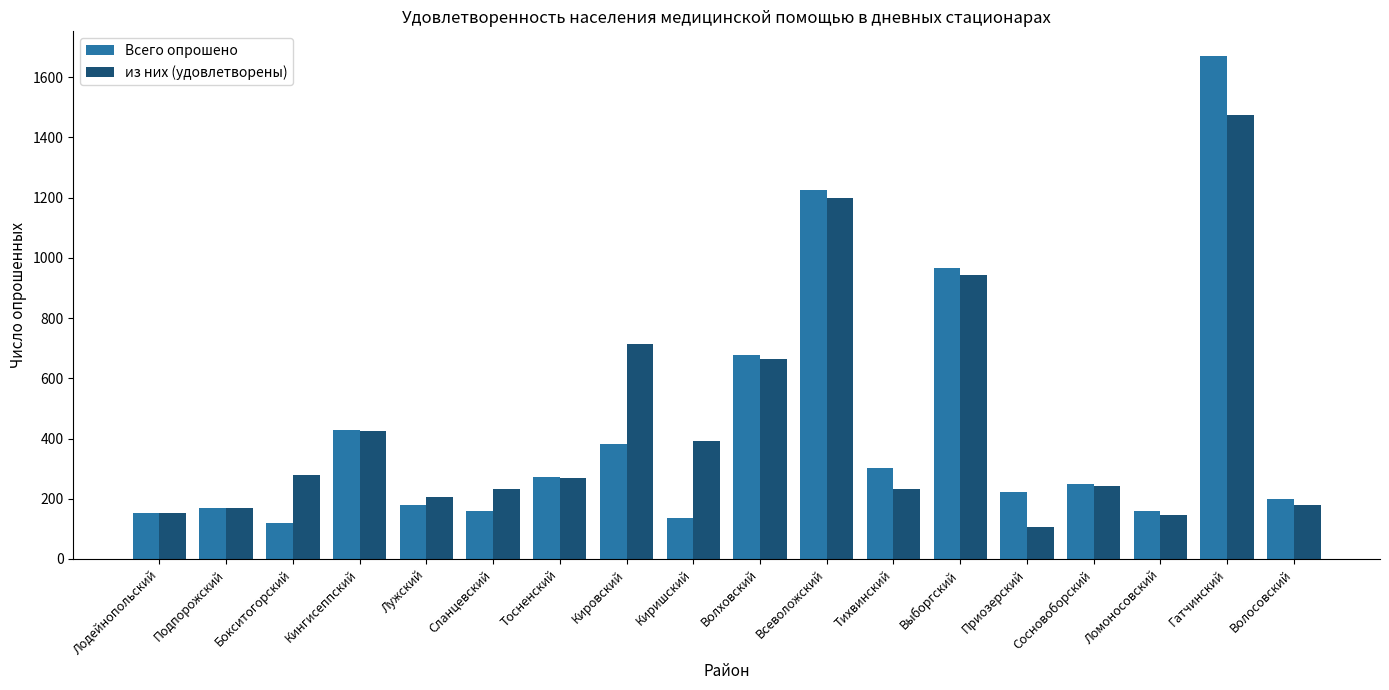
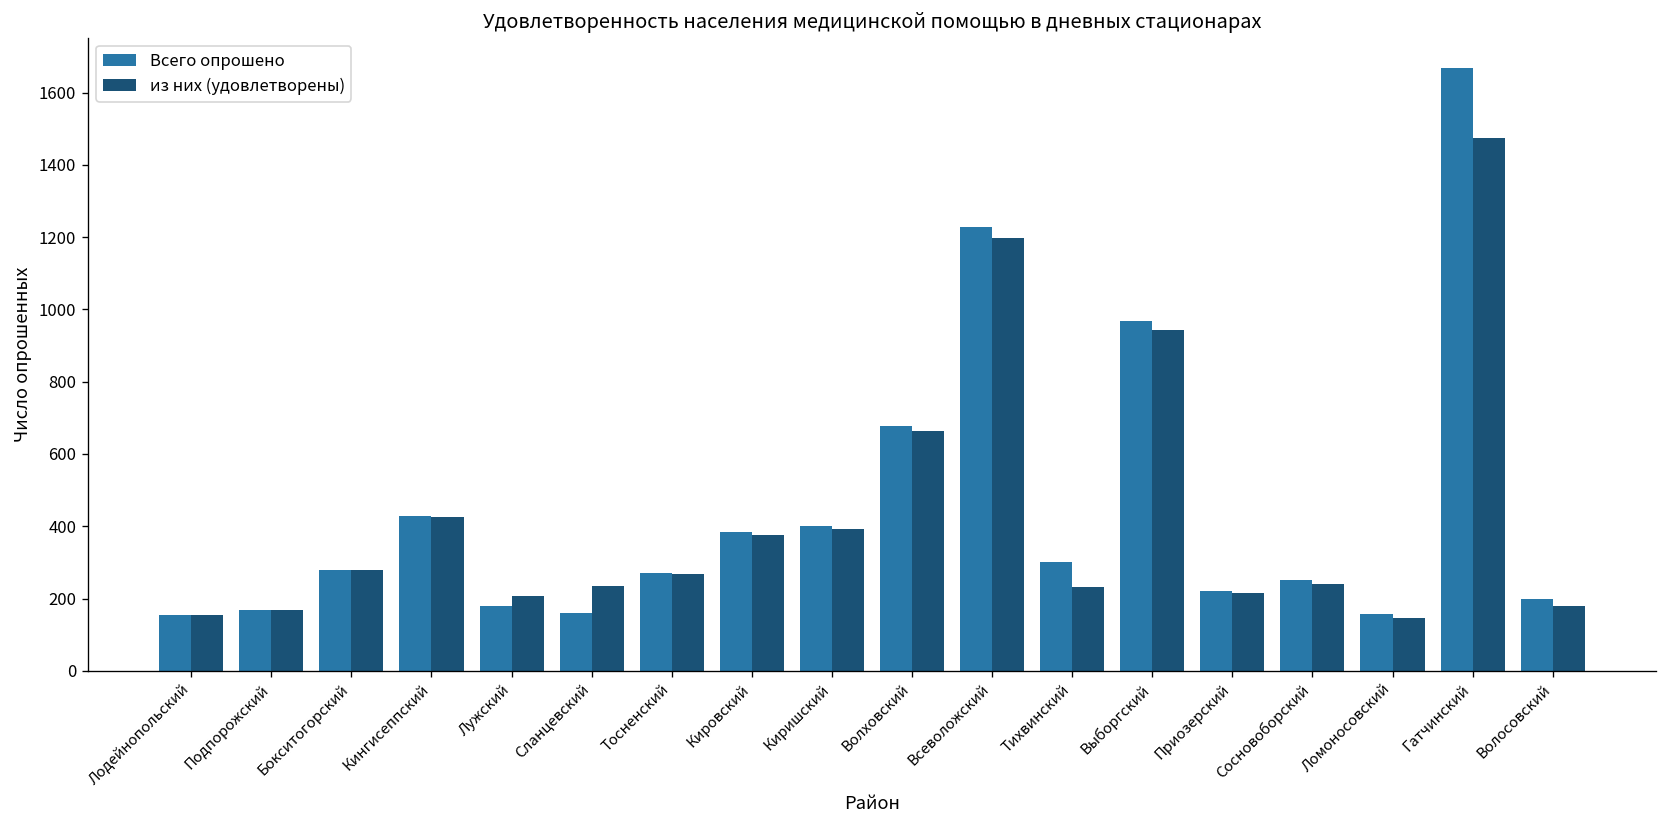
  {
    "Всего опрошено": {
      "Лодейнопольский": 150,
      "Подпорожский": 170,
-     "Бокситогорский": 120,
+     "Бокситогорский": 280,
      "Кингисеппский": 430,
      "Лужский": 180,
      "Сланцевский": 160,
      "Тосненский": 270,
      "Кировский": 380,
-     "Киришский": 140,
+     "Киришский": 400,
      "Волховский": 680,
      "Всеволожский": 1230,
      "Тихвинский": 300,
      "Выборгский": 970,
      "Приозерский": 220,
      "Сосновоборский": 250,
      "Ломоносовский": 160,
      "Гатчинский": 1670,
      "Волосовский": 200
    },
    "из них (удовлетворены)": {
      "Лодейнопольский": 150,
      "Подпорожский": 170,
      "Бокситогорский": 280,
      "Кингисеппский": 430,
      "Лужский": 210,
      "Сланцевский": 230,
      "Тосненский": 270,
-     "Кировский": 710,
+     "Кировский": 380,
      "Киришский": 390,
      "Волховский": 660,
      "Всеволожский": 1200,
      "Тихвинский": 230,
      "Выборгский": 940,
-     "Приозерский": 110,
+     "Приозерский": 220,
      "Сосновоборский": 240,
      "Ломоносовский": 150,
      "Гатчинский": 1470,
      "Волосовский": 180
    }
  }
